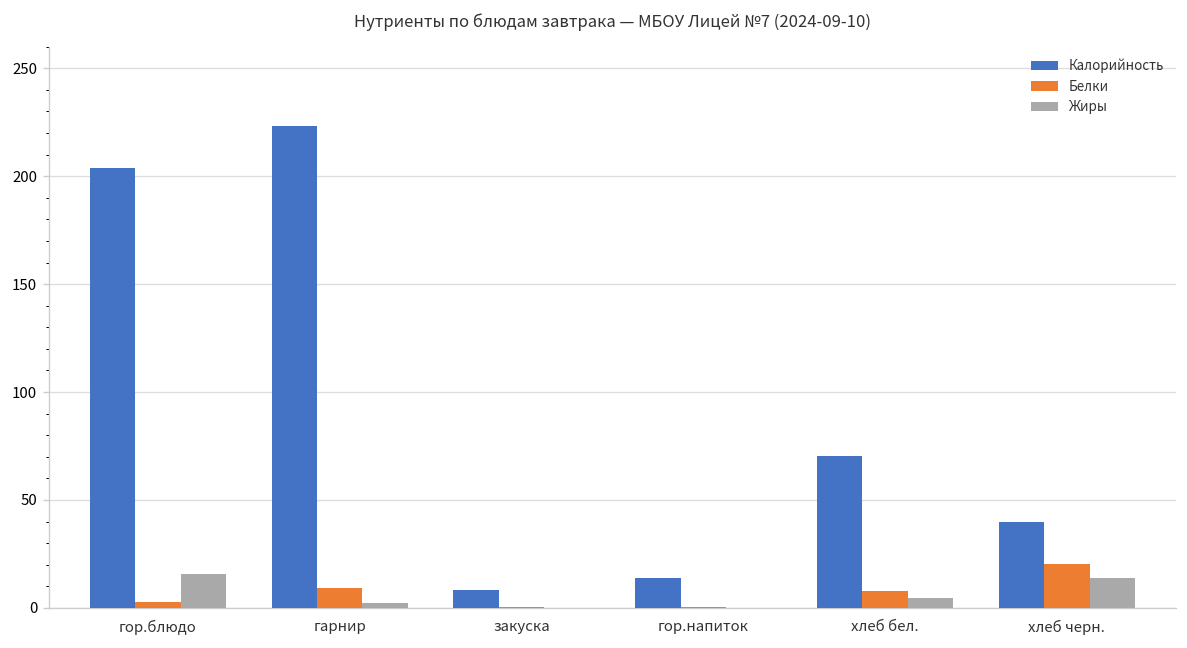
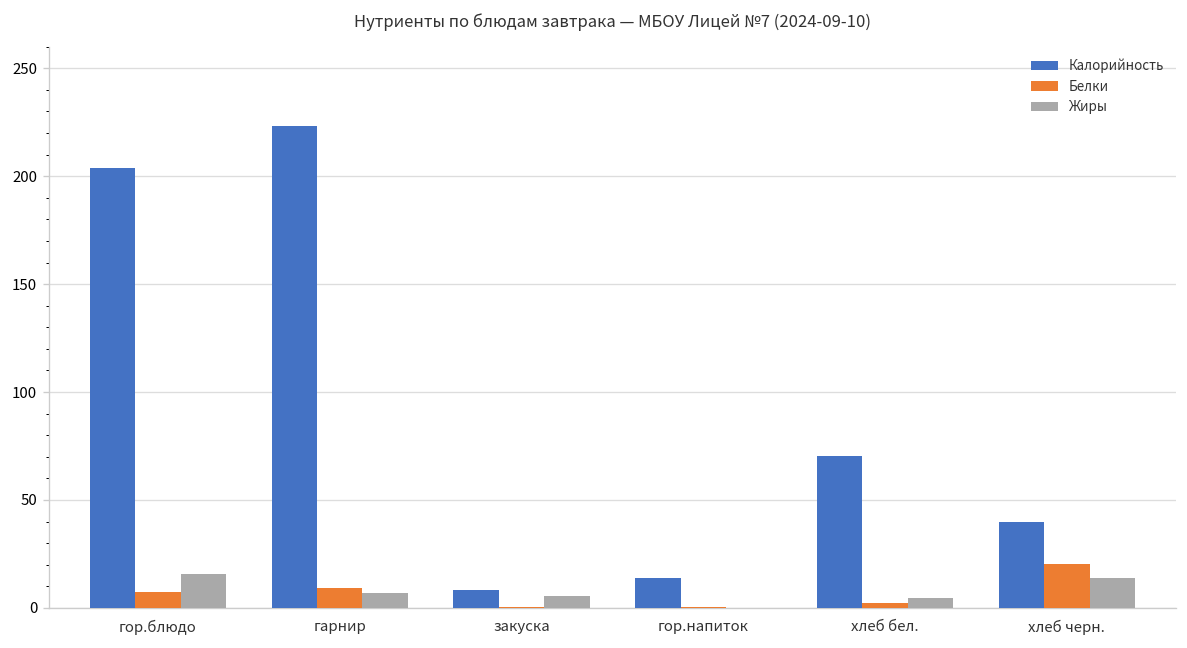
  {
    "Калорийность": {
      "гор.блюдо": 204,
      "гарнир": 223,
      "закуска": 8,
      "гор.напиток": 14,
      "хлеб бел.": 70,
      "хлеб черн.": 40
    },
    "Белки": {
-     "гор.блюдо": 3,
+     "гор.блюдо": 7,
      "гарнир": 9,
-     "хлеб бел.": 8,
+     "хлеб бел.": 2,
      "хлеб черн.": 20
    },
    "Жиры": {
      "гор.блюдо": 16,
-     "гарнир": 2,
-     "закуска": 0,
+     "гарнир": 7,
+     "закуска": 6,
      "гор.напиток": 0,
      "хлеб бел.": 5,
      "хлеб черн.": 14
    }
  }
